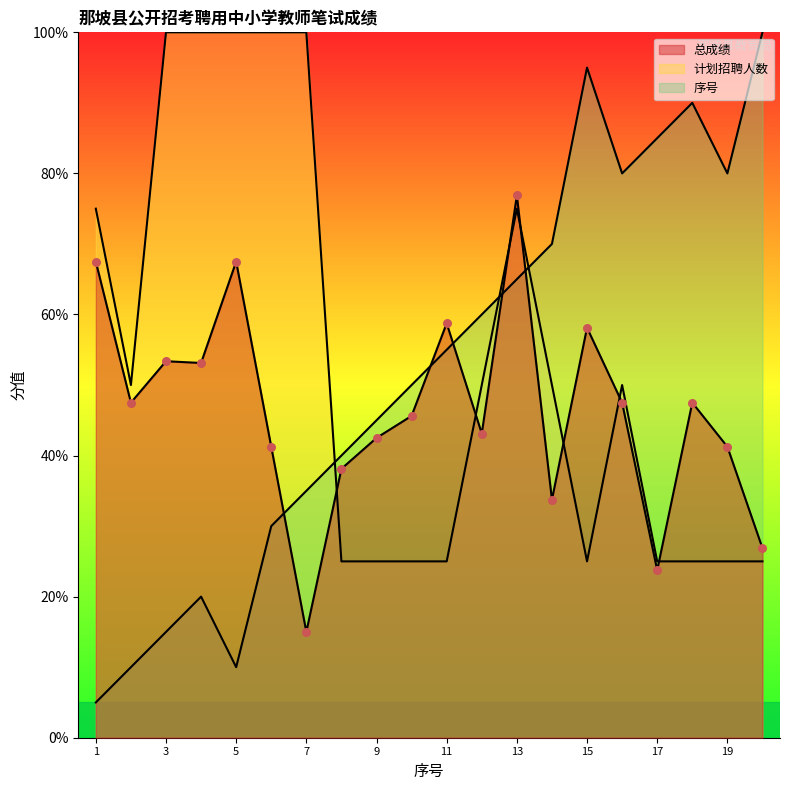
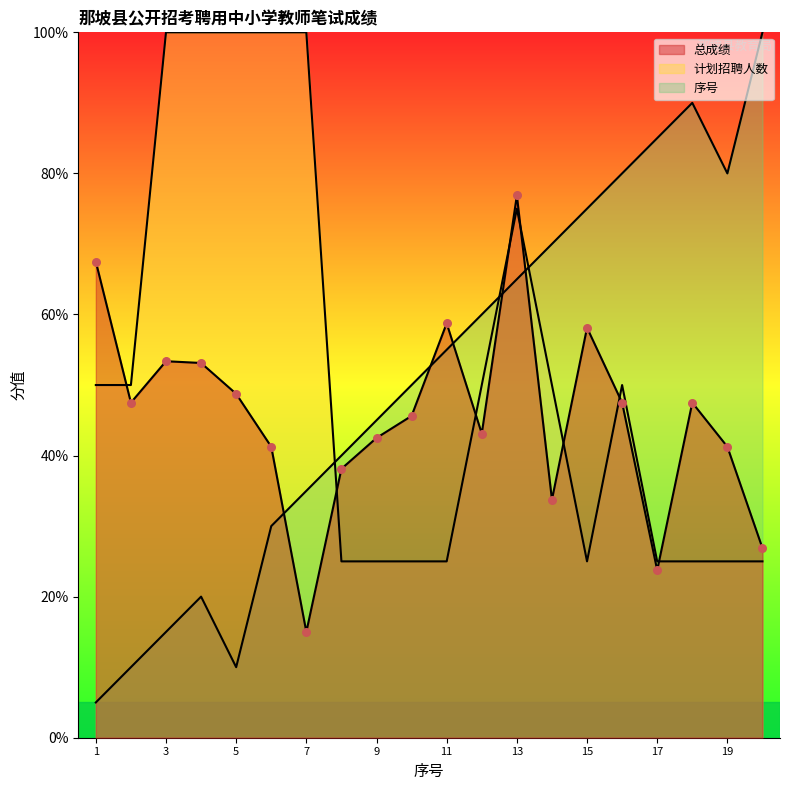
  {
    "总成绩": {
      "1": "68%",
      "3": "53%",
-     "5": "68%",
+     "5": "49%",
      "7": "15%",
      "9": "43%",
      "11": "59%",
      "13": "77%",
      "15": "58%",
      "17": "24%",
      "19": "41%"
    },
    "计划招聘人数": {
-     "1": "75%",
+     "1": "50%",
      "3": "100%",
      "5": "100%",
      "7": "100%",
      "9": "25%",
      "11": "25%",
      "13": "75%",
      "15": "25%",
      "17": "25%",
      "19": "25%"
    },
    "序号": {
      "3": "15%",
      "5": "10%",
      "7": "35%",
      "9": "45%",
      "11": "55%",
      "13": "65%",
-     "15": "95%",
+     "15": "75%",
      "17": "85%",
      "19": "80%"
    }
  }
